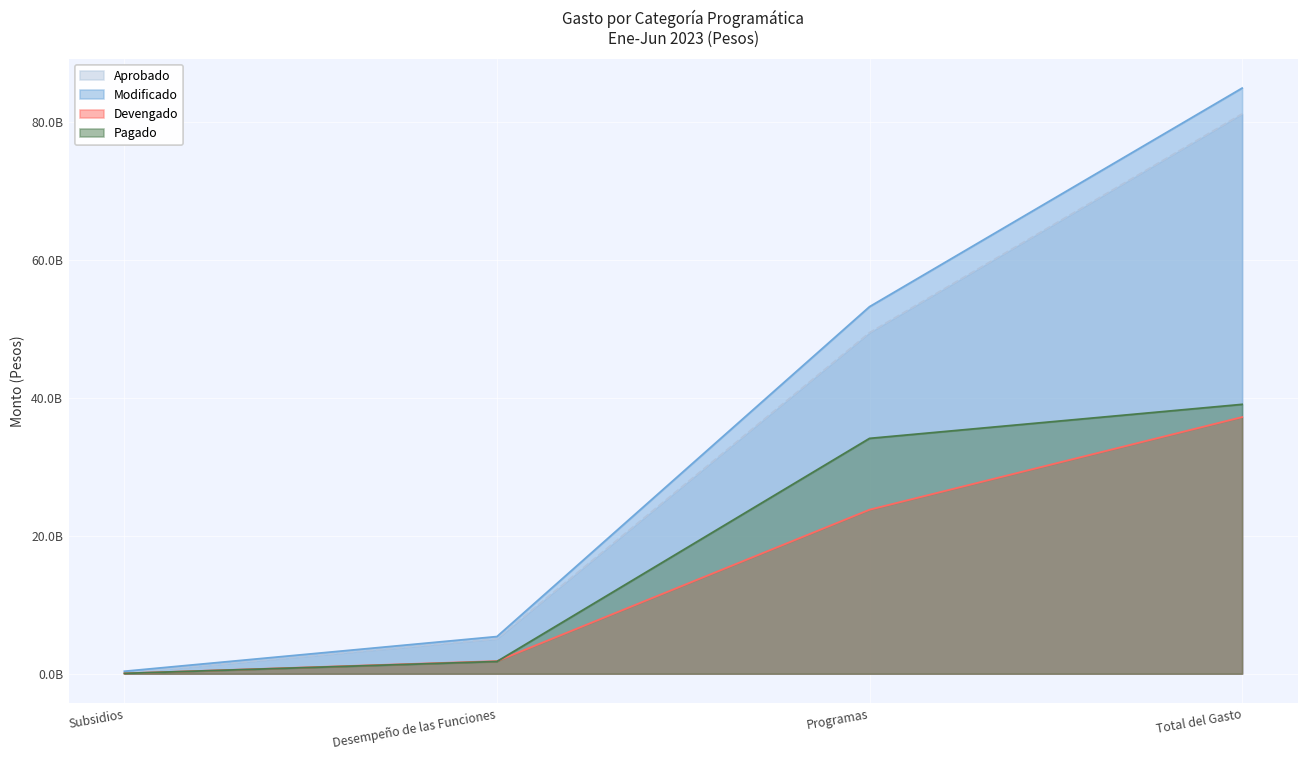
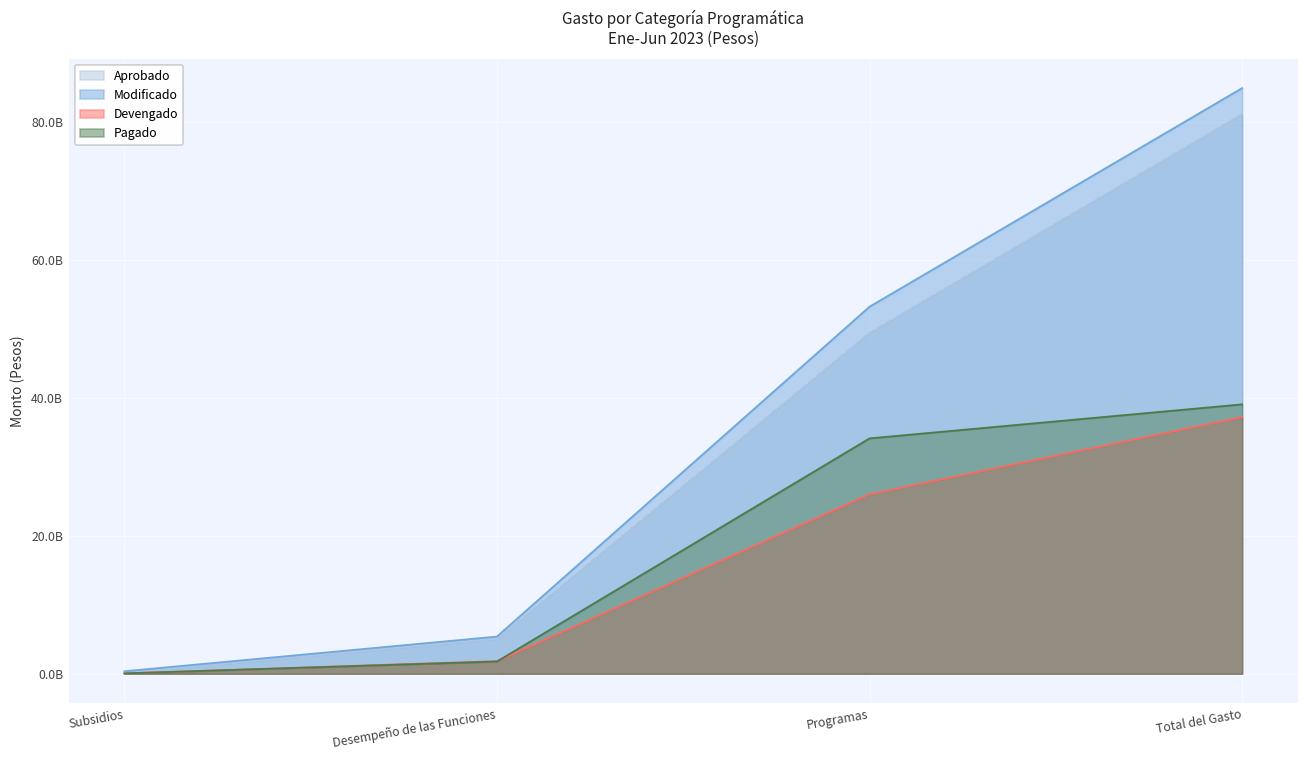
  {
    "Devengado": {
-     "Programas": 24000000000,
+     "Programas": 26000000000,
      "Total del Gasto": 37000000000
    },
    "Pagado": {
      "Programas": 34000000000,
      "Total del Gasto": 39000000000
    }
  }
